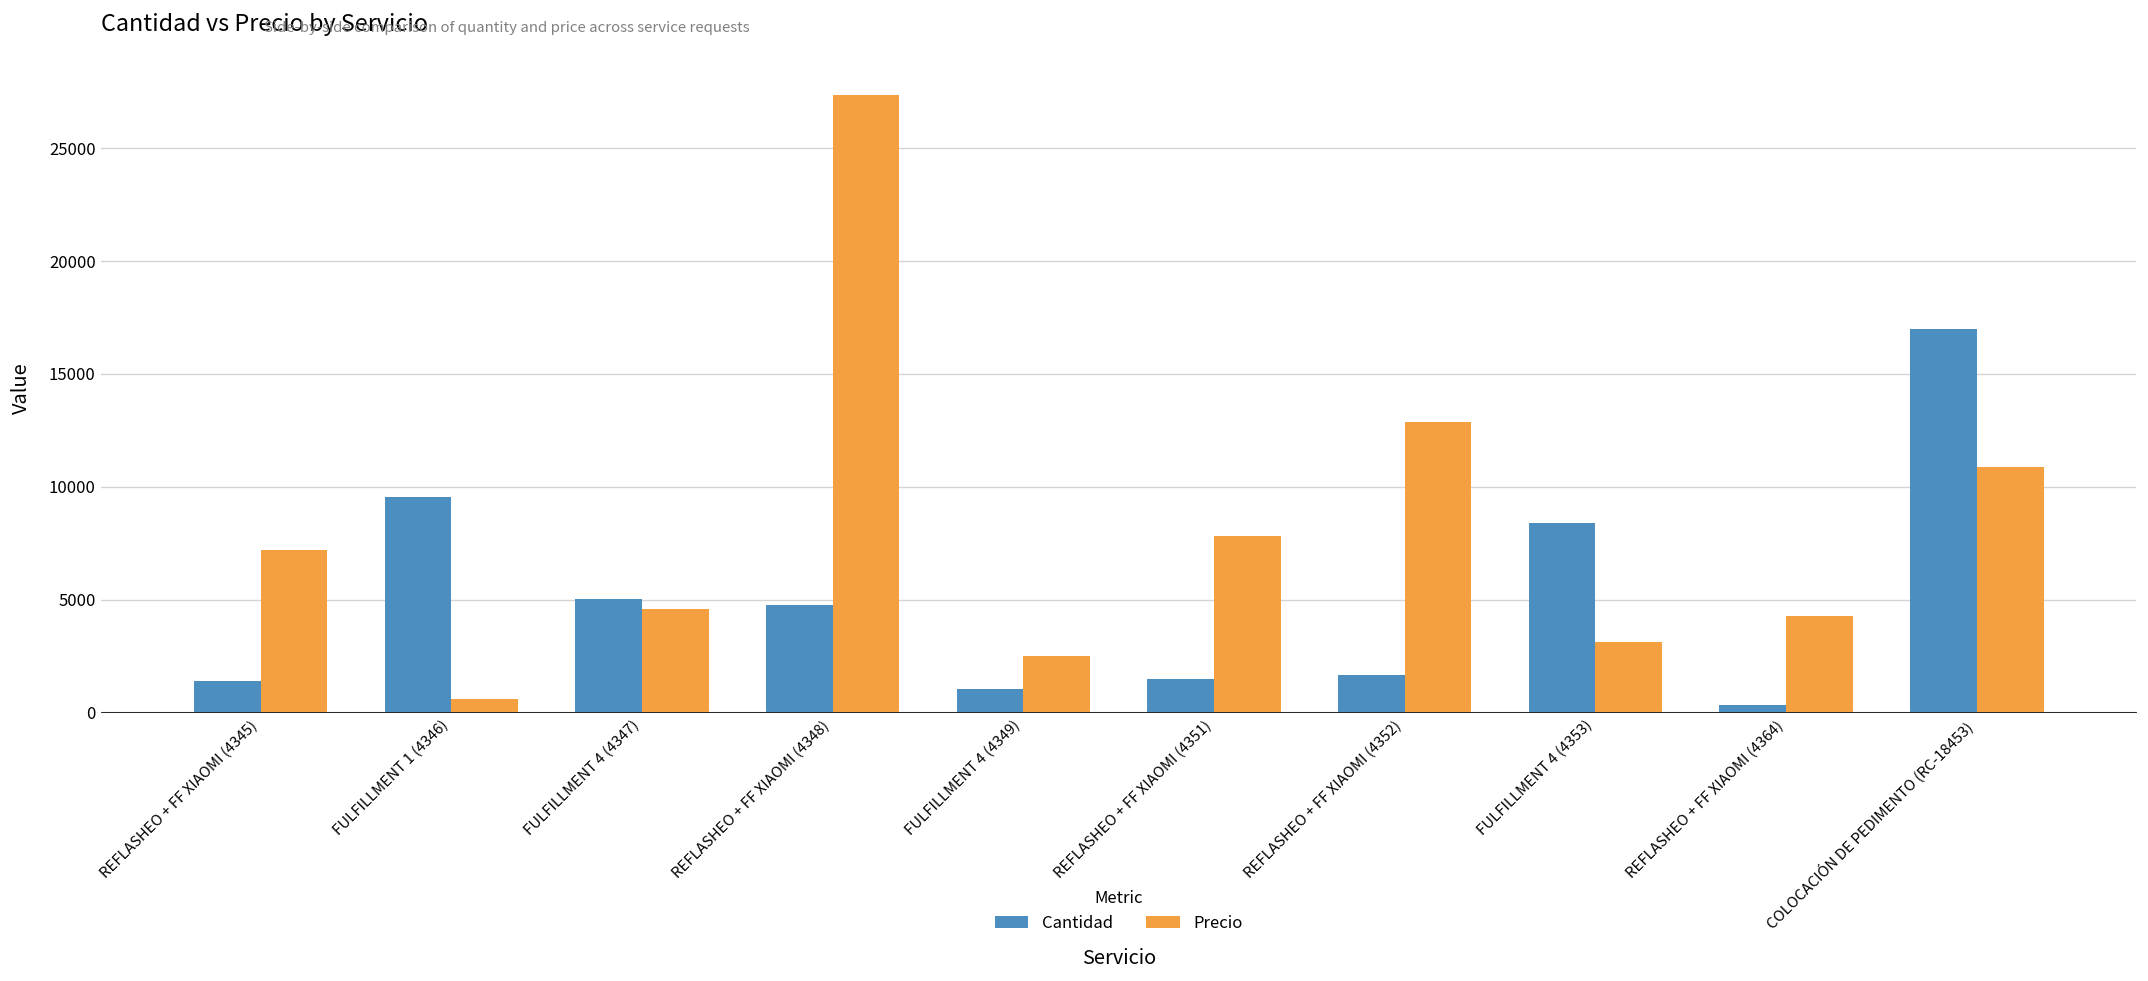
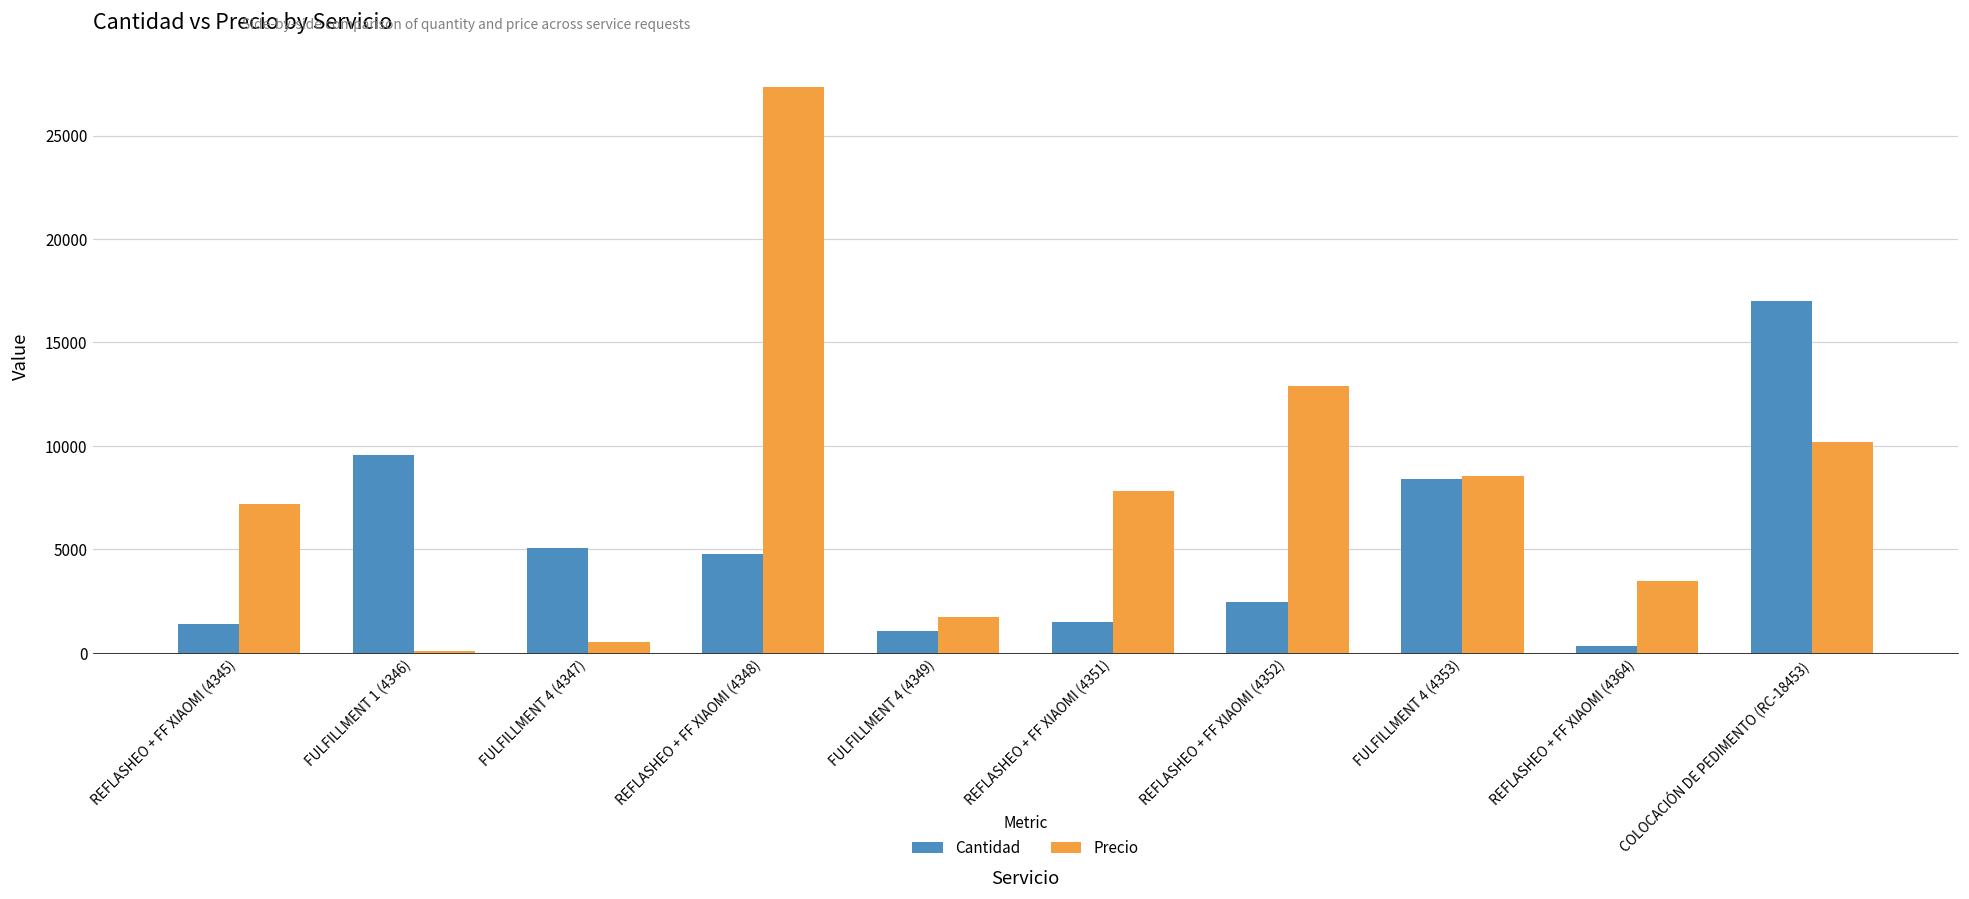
  {
    "Cantidad": {
      "REFLASHEO + FF XIAOMI (4345)": 1400,
      "FULFILLMENT 1 (4346)": 9600,
      "FULFILLMENT 4 (4347)": 5000,
      "REFLASHEO + FF XIAOMI (4348)": 4800,
      "FULFILLMENT 4 (4349)": 1000,
      "REFLASHEO + FF XIAOMI (4351)": 1500,
-     "REFLASHEO + FF XIAOMI (4352)": 1700,
+     "REFLASHEO + FF XIAOMI (4352)": 2500,
      "FULFILLMENT 4 (4353)": 8400,
      "REFLASHEO + FF XIAOMI (4364)": 300,
      "COLOCACIÓN DE PEDIMENTO (RC-18453)": 17000
    },
    "Precio": {
      "REFLASHEO + FF XIAOMI (4345)": 7200,
-     "FULFILLMENT 1 (4346)": 600,
-     "FULFILLMENT 4 (4347)": 4600,
+     "FULFILLMENT 1 (4346)": 100,
+     "FULFILLMENT 4 (4347)": 500,
      "REFLASHEO + FF XIAOMI (4348)": 27300,
-     "FULFILLMENT 4 (4349)": 2500,
+     "FULFILLMENT 4 (4349)": 1700,
      "REFLASHEO + FF XIAOMI (4351)": 7800,
      "REFLASHEO + FF XIAOMI (4352)": 12900,
-     "FULFILLMENT 4 (4353)": 3100,
-     "REFLASHEO + FF XIAOMI (4364)": 4300,
-     "COLOCACIÓN DE PEDIMENTO (RC-18453)": 10900
+     "FULFILLMENT 4 (4353)": 8600,
+     "REFLASHEO + FF XIAOMI (4364)": 3500,
+     "COLOCACIÓN DE PEDIMENTO (RC-18453)": 10200
    }
  }
